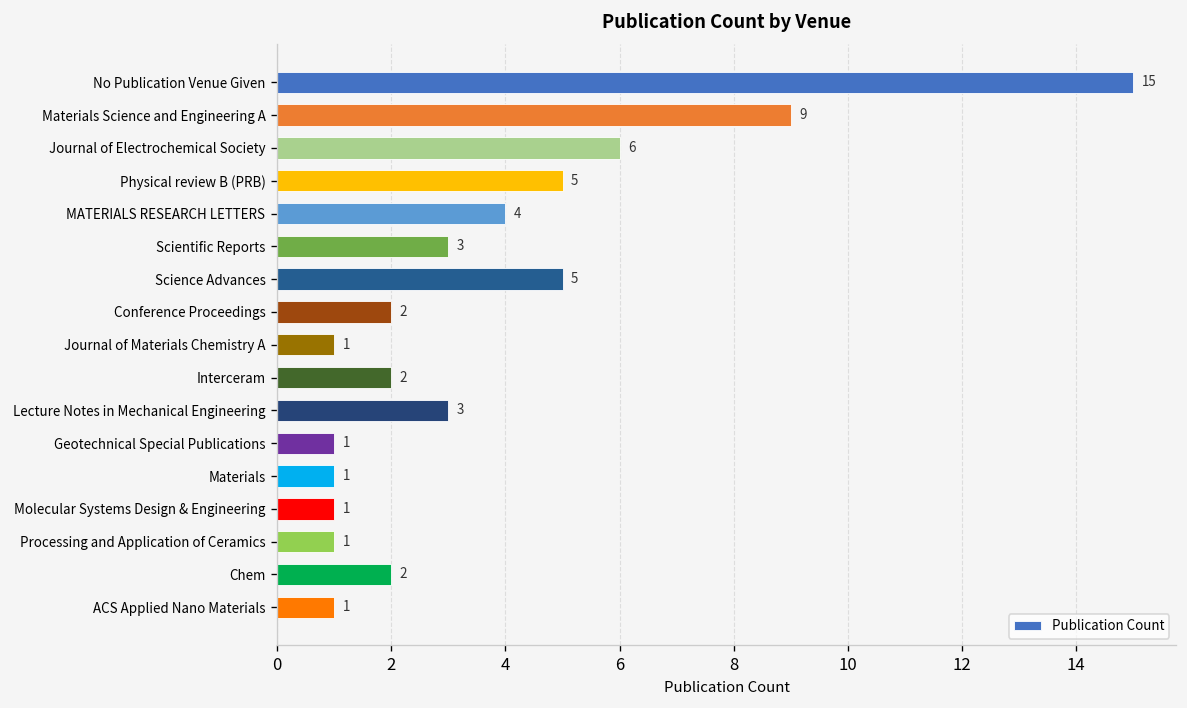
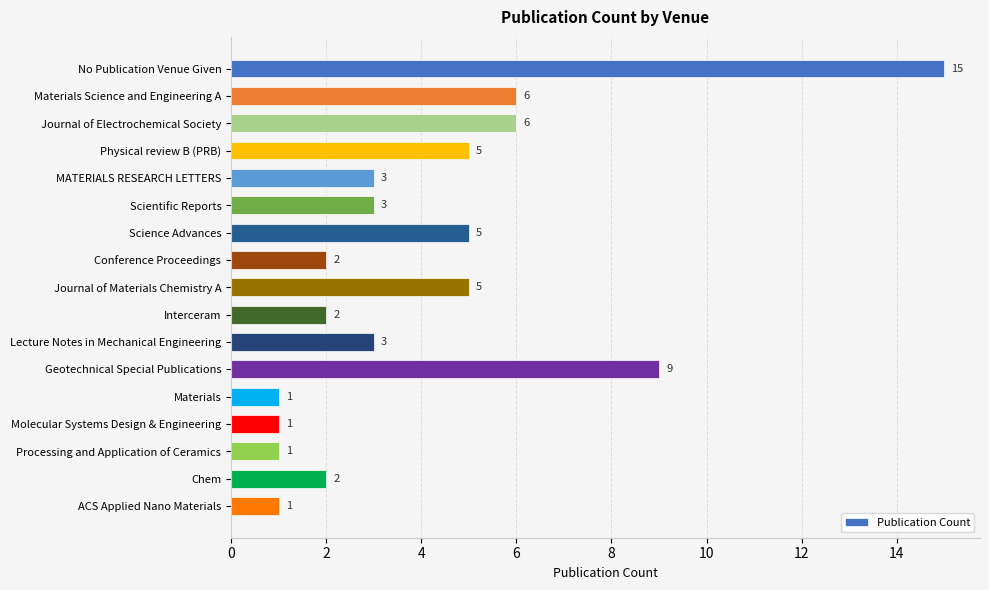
  {
    "No Publication Venue Given": 15,
-   "Materials Science and Engineering A": 9,
+   "Materials Science and Engineering A": 6,
    "Journal of Electrochemical Society": 6,
    "Physical review B (PRB)": 5,
-   "MATERIALS RESEARCH LETTERS": 4,
+   "MATERIALS RESEARCH LETTERS": 3,
    "Scientific Reports": 3,
    "Science Advances": 5,
    "Conference Proceedings": 2,
-   "Journal of Materials Chemistry A": 1,
+   "Journal of Materials Chemistry A": 5,
    "Interceram": 2,
    "Lecture Notes in Mechanical Engineering": 3,
-   "Geotechnical Special Publications": 1,
+   "Geotechnical Special Publications": 9,
    "Materials": 1,
    "Molecular Systems Design & Engineering": 1,
    "Processing and Application of Ceramics": 1,
    "Chem": 2,
    "ACS Applied Nano Materials": 1
  }
